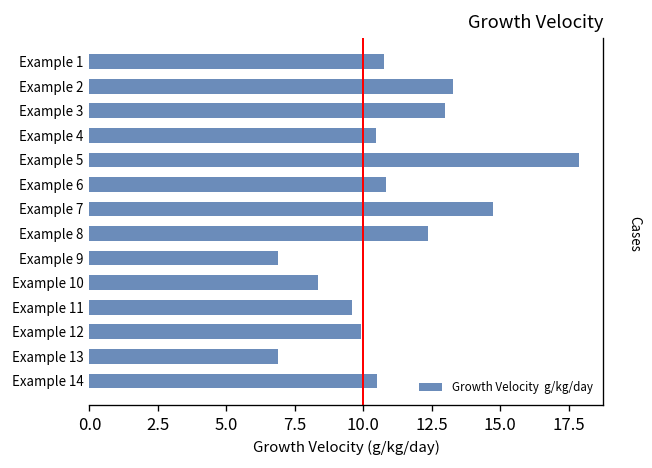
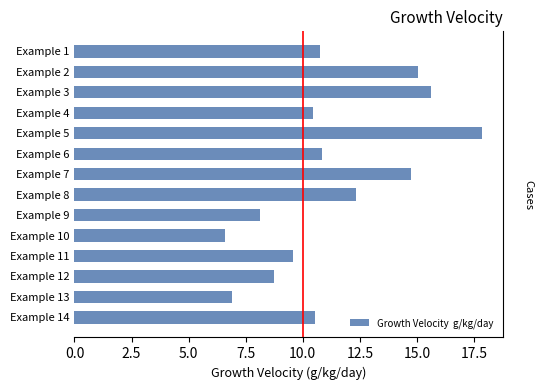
  {
    "Example 1": 10.7,
-   "Example 2": 13.3,
-   "Example 3": 13.0,
+   "Example 2": 15.0,
+   "Example 3": 15.6,
    "Example 4": 10.5,
    "Example 5": 17.9,
    "Example 6": 10.8,
    "Example 7": 14.7,
    "Example 8": 12.3,
-   "Example 9": 6.9,
-   "Example 10": 8.4,
+   "Example 9": 8.1,
+   "Example 10": 6.6,
    "Example 11": 9.6,
-   "Example 12": 9.9,
+   "Example 12": 8.8,
    "Example 13": 6.9,
    "Example 14": 10.5
  }
